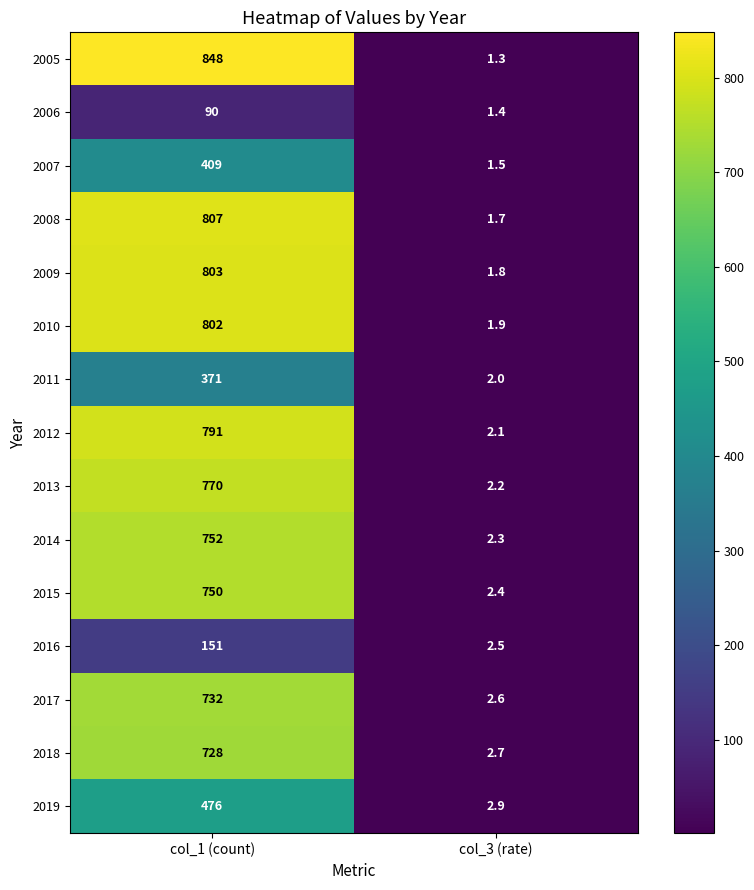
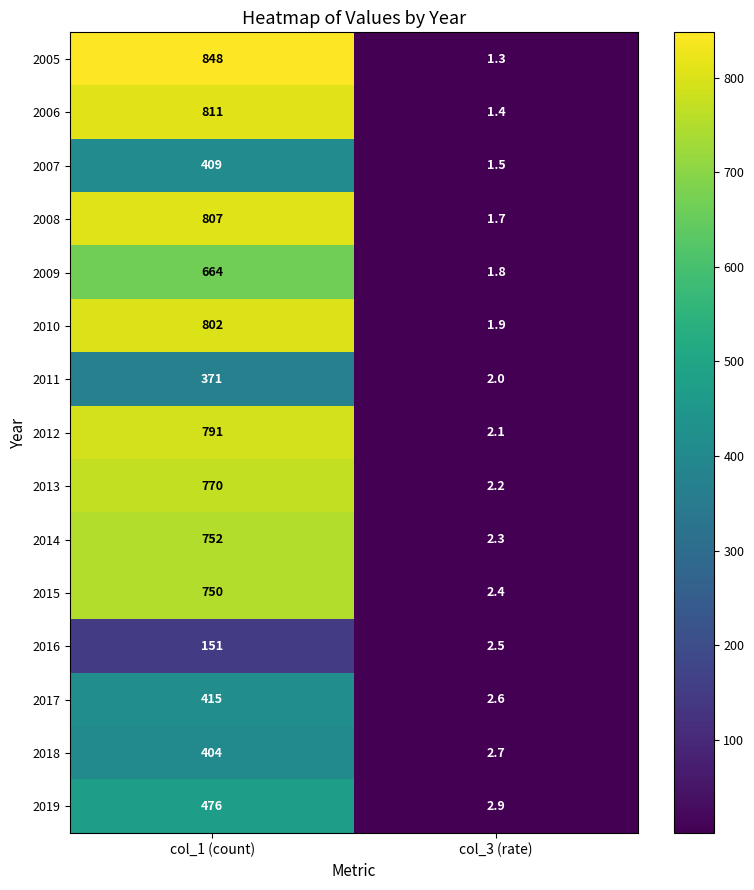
  {
    "2005": {
      "col_1 (count)": 848,
      "col_3 (rate)": 1.3
    },
    "2006": {
-     "col_1 (count)": 90,
+     "col_1 (count)": 811,
      "col_3 (rate)": 1.4
    },
    "2007": {
      "col_1 (count)": 409,
      "col_3 (rate)": 1.5
    },
    "2008": {
      "col_1 (count)": 807,
      "col_3 (rate)": 1.7
    },
    "2009": {
-     "col_1 (count)": 803,
+     "col_1 (count)": 664,
      "col_3 (rate)": 1.8
    },
    "2010": {
      "col_1 (count)": 802,
      "col_3 (rate)": 1.9
    },
    "2011": {
      "col_1 (count)": 371,
      "col_3 (rate)": 2.0
    },
    "2012": {
      "col_1 (count)": 791,
      "col_3 (rate)": 2.1
    },
    "2013": {
      "col_1 (count)": 770,
      "col_3 (rate)": 2.2
    },
    "2014": {
      "col_1 (count)": 752,
      "col_3 (rate)": 2.3
    },
    "2015": {
      "col_1 (count)": 750,
      "col_3 (rate)": 2.4
    },
    "2016": {
      "col_1 (count)": 151,
      "col_3 (rate)": 2.5
    },
    "2017": {
-     "col_1 (count)": 732,
+     "col_1 (count)": 415,
      "col_3 (rate)": 2.6
    },
    "2018": {
-     "col_1 (count)": 728,
+     "col_1 (count)": 404,
      "col_3 (rate)": 2.7
    },
    "2019": {
      "col_1 (count)": 476,
      "col_3 (rate)": 2.9
    }
  }
